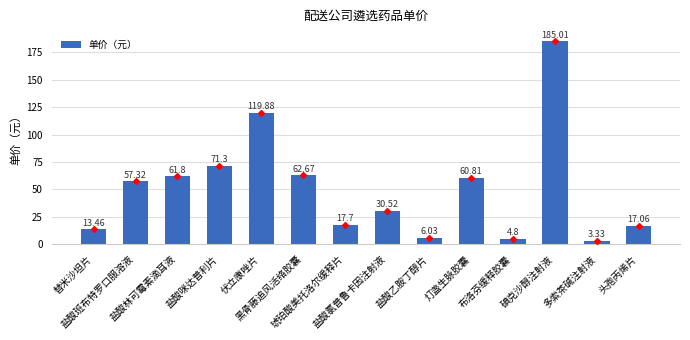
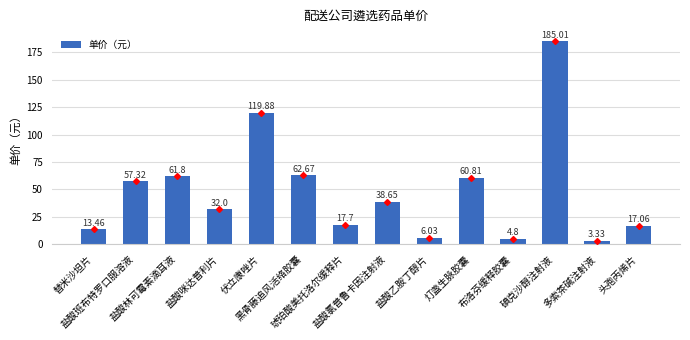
  {
    "单价（元）": {
-     "盐酸咪达普利片": 71.3,
-     "盐酸氯普鲁卡因注射液": 30.52
+     "盐酸咪达普利片": 32.0,
+     "盐酸氯普鲁卡因注射液": 38.65
    }
  }
